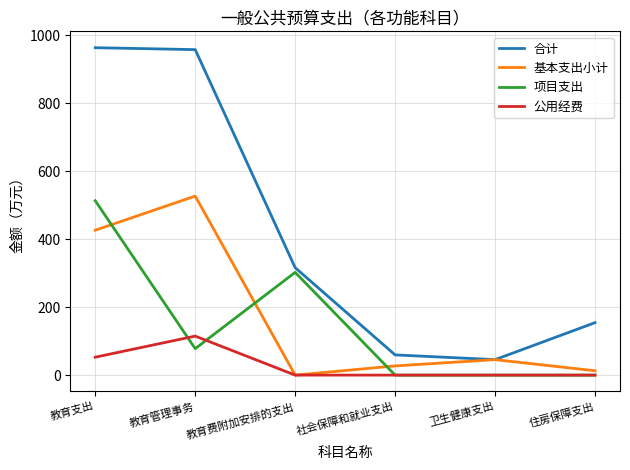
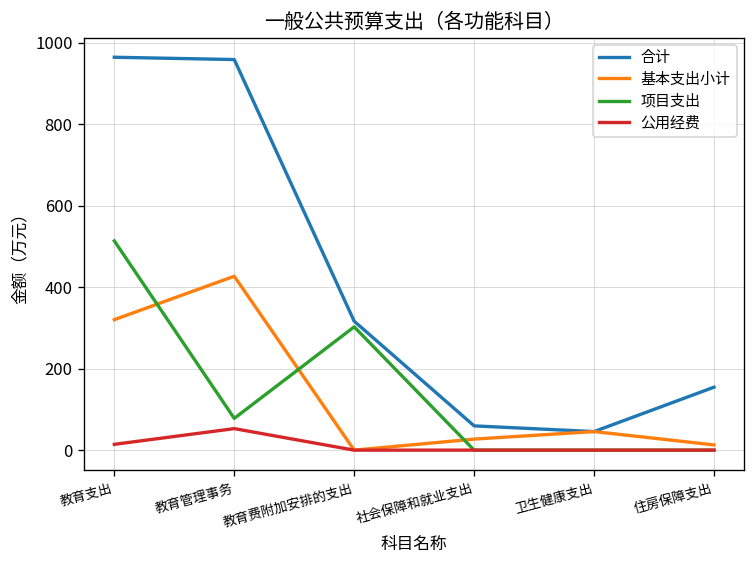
  {
    "合计": {
      "教育支出": 960,
      "教育管理事务": 960,
      "教育费附加安排的支出": 320,
      "社会保障和就业支出": 60,
      "住房保障支出": 150
    },
    "基本支出小计": {
-     "教育支出": 430,
-     "教育管理事务": 530,
+     "教育支出": 320,
+     "教育管理事务": 430,
      "社会保障和就业支出": 30,
      "住房保障支出": 10
    },
    "项目支出": {
      "教育支出": 510,
      "教育管理事务": 80,
      "教育费附加安排的支出": 300
    },
    "公用经费": {
-     "教育支出": 50,
-     "教育管理事务": 110
+     "教育支出": 10,
+     "教育管理事务": 50
    }
  }
